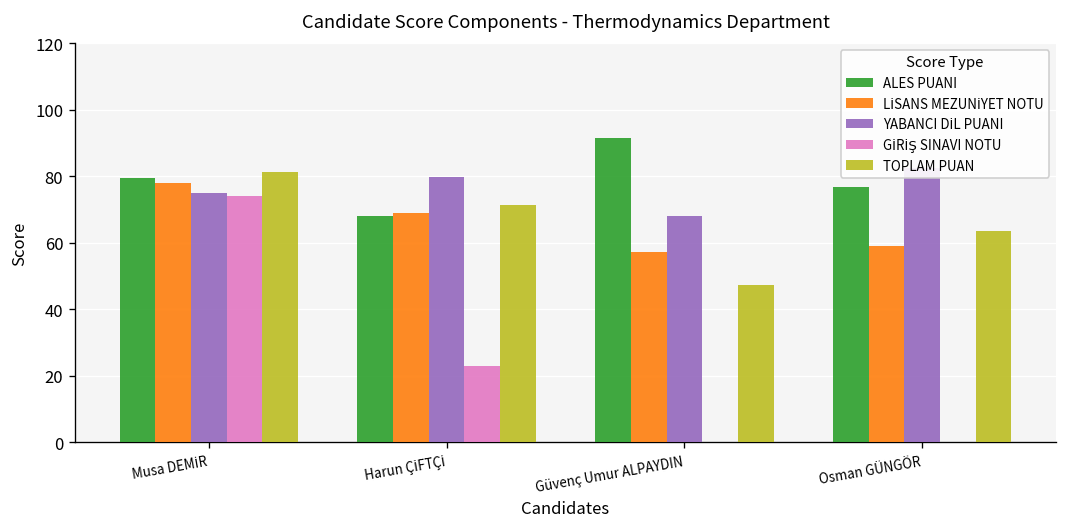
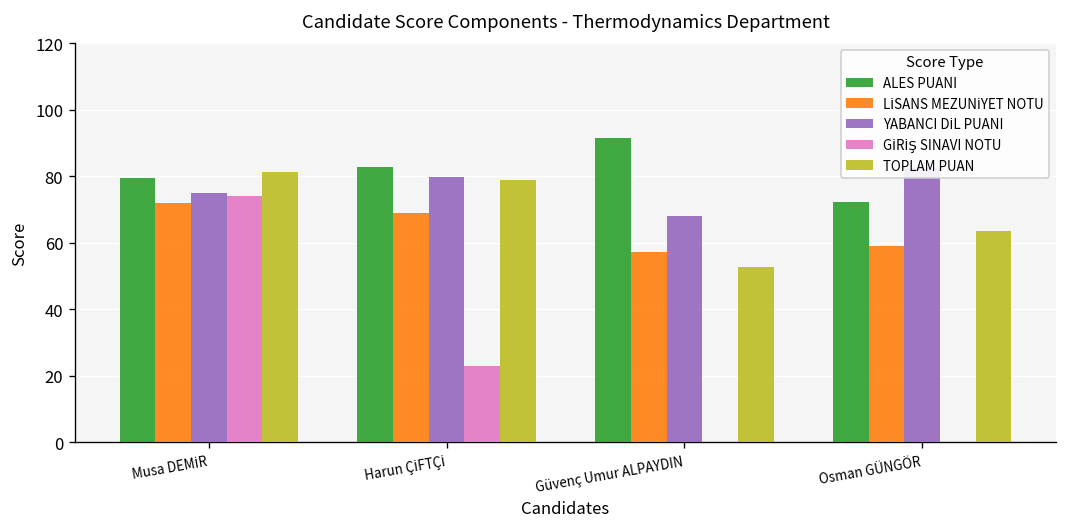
  {
    "ALES PUANI": {
      "Musa DEMİR": 79,
-     "Harun ÇİFTÇİ": 68,
+     "Harun ÇİFTÇİ": 83,
      "Güvenç Umur ALPAYDIN": 92,
-     "Osman GÜNGÖR": 77
+     "Osman GÜNGÖR": 72
    },
    "LİSANS MEZUNİYET NOTU": {
-     "Musa DEMİR": 78,
+     "Musa DEMİR": 72,
      "Harun ÇİFTÇİ": 69,
      "Güvenç Umur ALPAYDIN": 57,
      "Osman GÜNGÖR": 59
    },
    "YABANCI DİL PUANI": {
      "Musa DEMİR": 75,
      "Harun ÇİFTÇİ": 80,
      "Güvenç Umur ALPAYDIN": 68
    },
    "GİRİŞ SINAVI NOTU": {
      "Musa DEMİR": 74,
      "Harun ÇİFTÇİ": 23,
      "Güvenç Umur ALPAYDIN": 0,
      "Osman GÜNGÖR": 0
    },
    "TOPLAM PUAN": {
      "Musa DEMİR": 81,
-     "Harun ÇİFTÇİ": 71,
-     "Güvenç Umur ALPAYDIN": 47,
+     "Harun ÇİFTÇİ": 79,
+     "Güvenç Umur ALPAYDIN": 53,
      "Osman GÜNGÖR": 64
    }
  }
